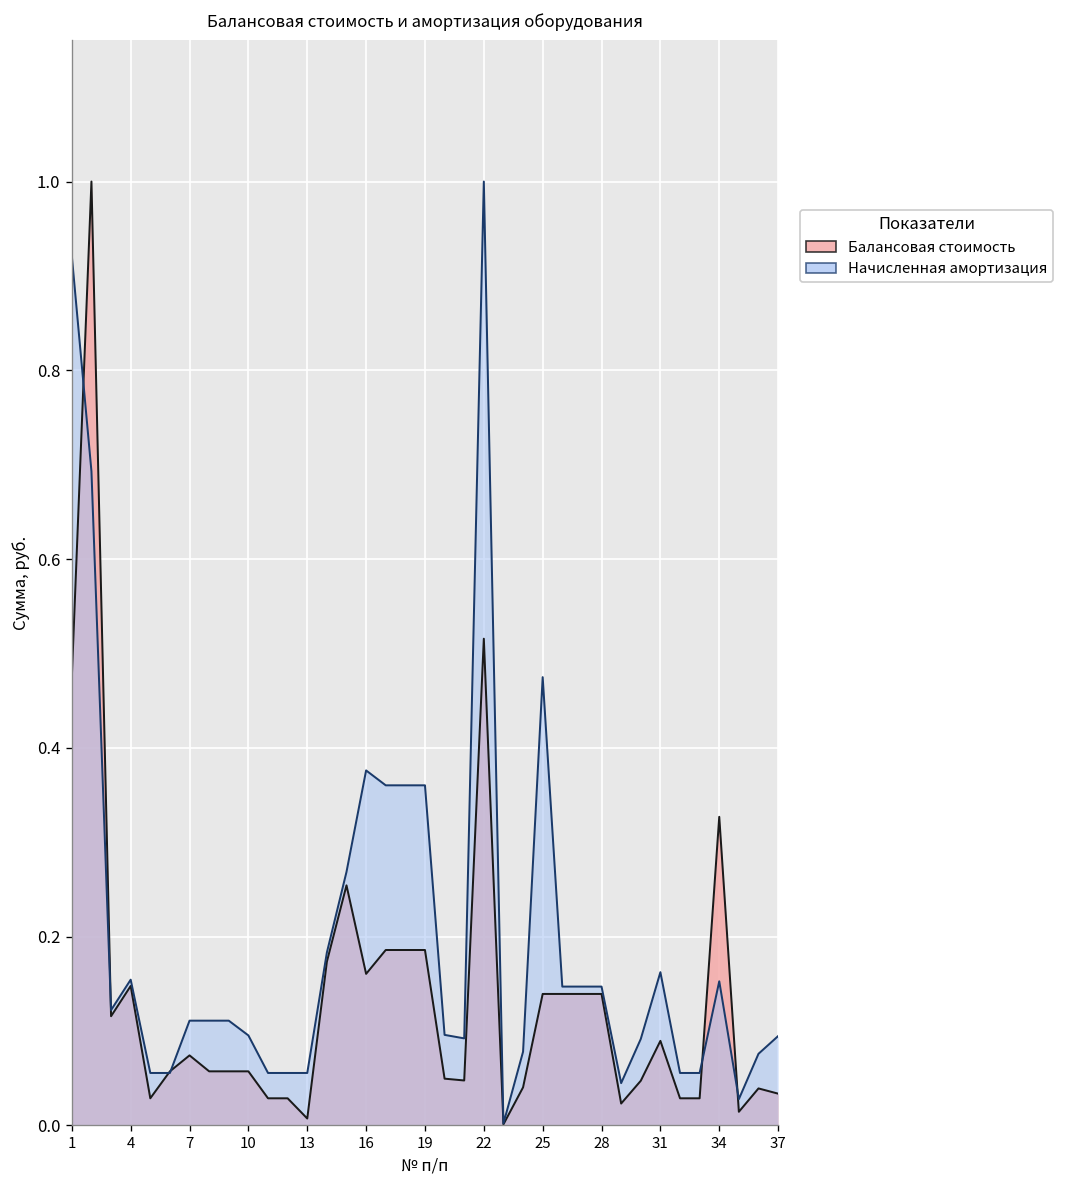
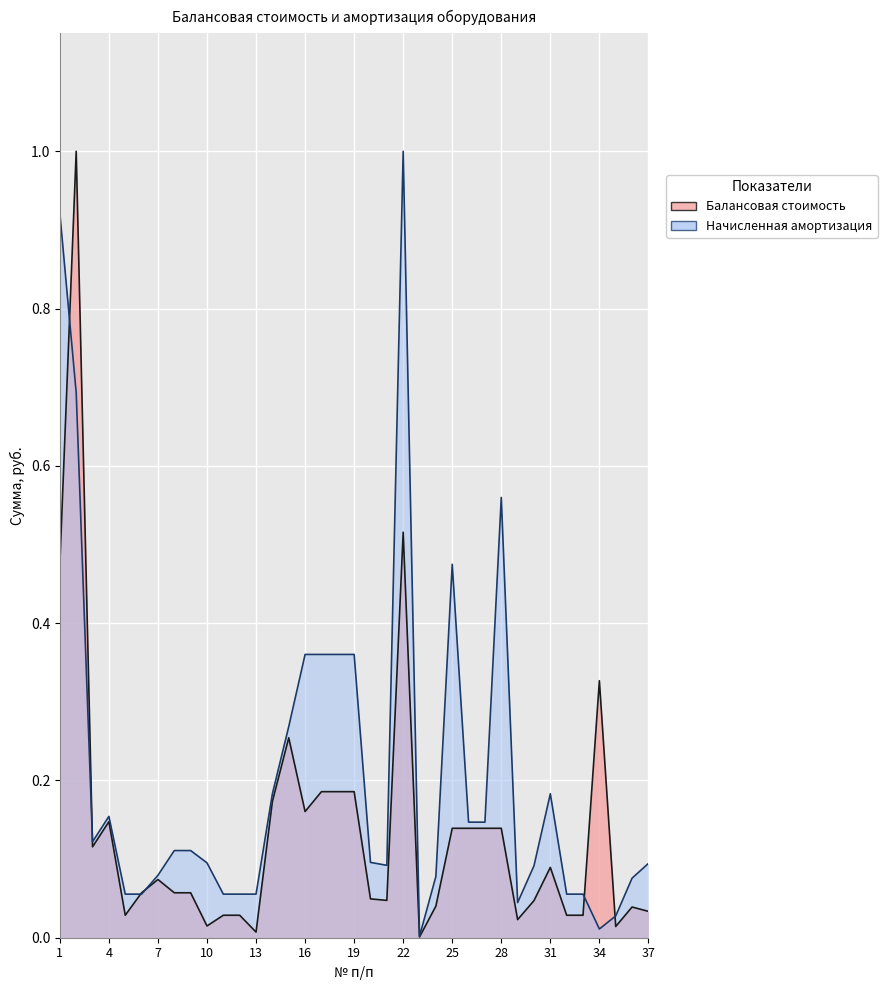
  {
    "Балансовая стоимость": {
      "1": 0.47,
      "4": 0.15,
      "7": 0.07,
-     "10": 0.06,
+     "10": 0.01,
      "13": 0.01,
      "16": 0.16,
      "19": 0.19,
      "22": 0.52,
      "25": 0.14,
      "28": 0.14,
      "31": 0.09,
      "34": 0.33,
      "37": 0.03
    },
    "Начисленная амортизация": {
      "1": 0.92,
      "4": 0.15,
-     "7": 0.11,
+     "7": 0.08,
      "10": 0.10,
      "13": 0.06,
-     "16": 0.38,
+     "16": 0.36,
      "19": 0.36,
      "22": 1.00,
      "25": 0.47,
-     "28": 0.15,
-     "31": 0.16,
-     "34": 0.15,
+     "28": 0.56,
+     "31": 0.18,
+     "34": 0.01,
      "37": 0.09
    }
  }
